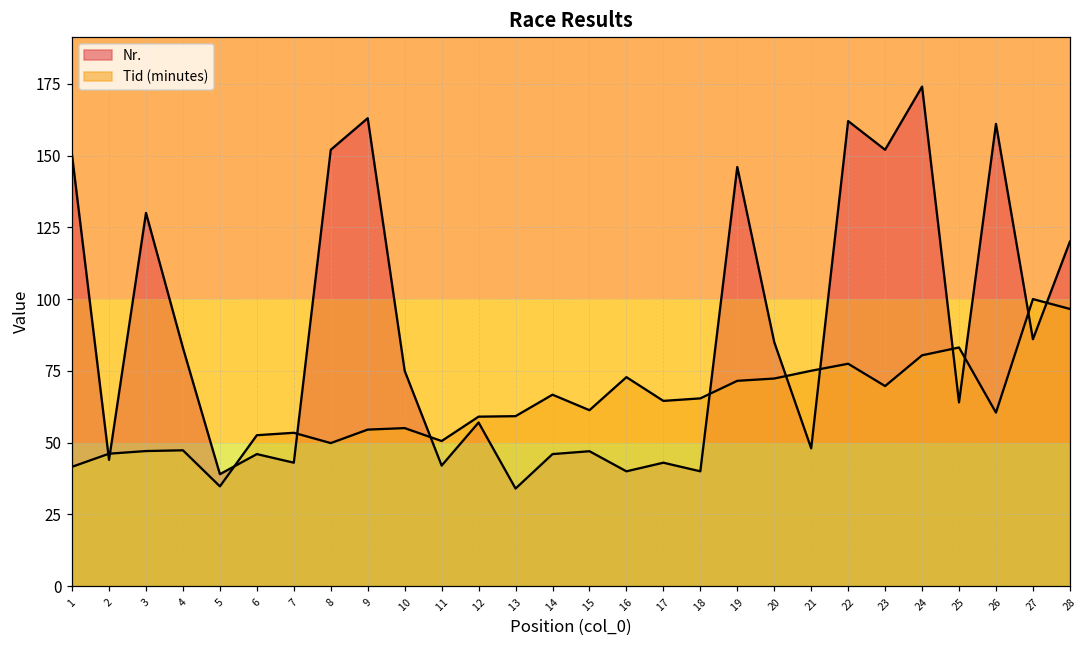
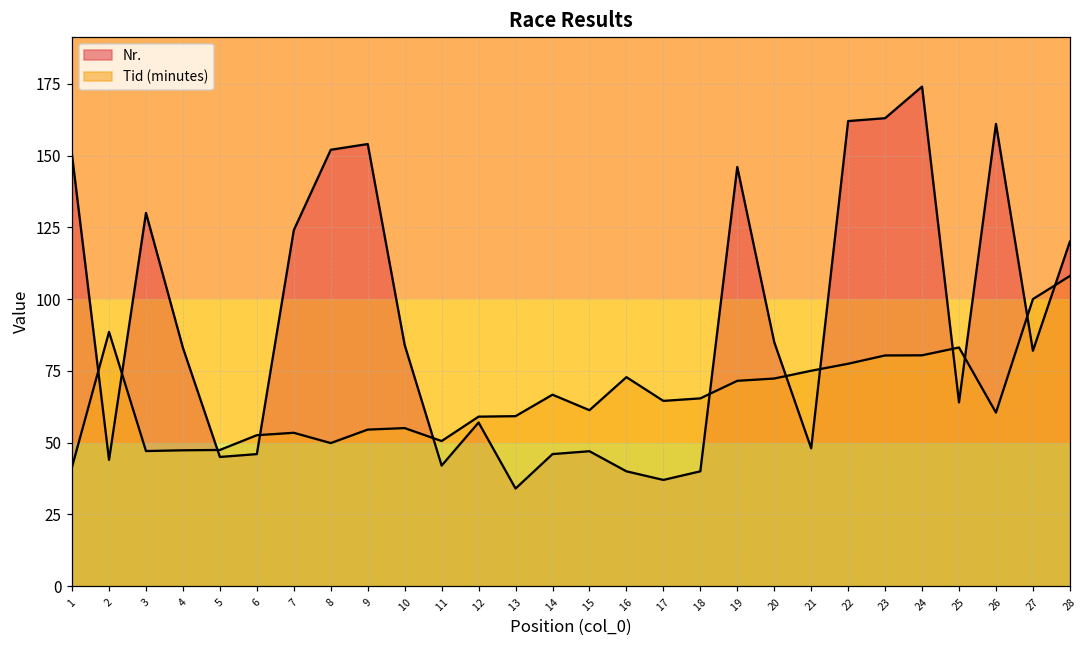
  {
    "Nr.": {
      "1": 150,
      "2": 44,
      "3": 130,
      "4": 83,
-     "5": 39,
+     "5": 45,
      "6": 46,
-     "7": 43,
+     "7": 124,
      "8": 152,
-     "9": 163,
-     "10": 75,
+     "9": 154,
+     "10": 84,
      "11": 42,
      "12": 57,
      "13": 34,
      "14": 46,
      "15": 47,
      "16": 40,
-     "17": 43,
+     "17": 37,
      "18": 40,
      "19": 146,
      "20": 85,
      "21": 48,
      "22": 162,
-     "23": 152,
+     "23": 163,
      "24": 174,
      "25": 64,
      "26": 161,
-     "27": 86,
+     "27": 82,
      "28": 120
    },
    "Tid (minutes)": {
      "1": 42,
-     "2": 46,
+     "2": 89,
      "3": 47,
      "4": 47,
-     "5": 35,
+     "5": 47,
      "6": 53,
      "7": 53,
      "8": 50,
      "9": 55,
      "10": 55,
      "11": 51,
      "12": 59,
      "13": 59,
      "14": 67,
      "15": 61,
      "16": 73,
      "17": 65,
      "18": 65,
      "19": 72,
      "20": 72,
      "21": 75,
      "22": 77,
-     "23": 70,
+     "23": 80,
      "24": 80,
      "25": 83,
      "26": 60,
      "27": 100,
-     "28": 97
+     "28": 108
    }
  }
